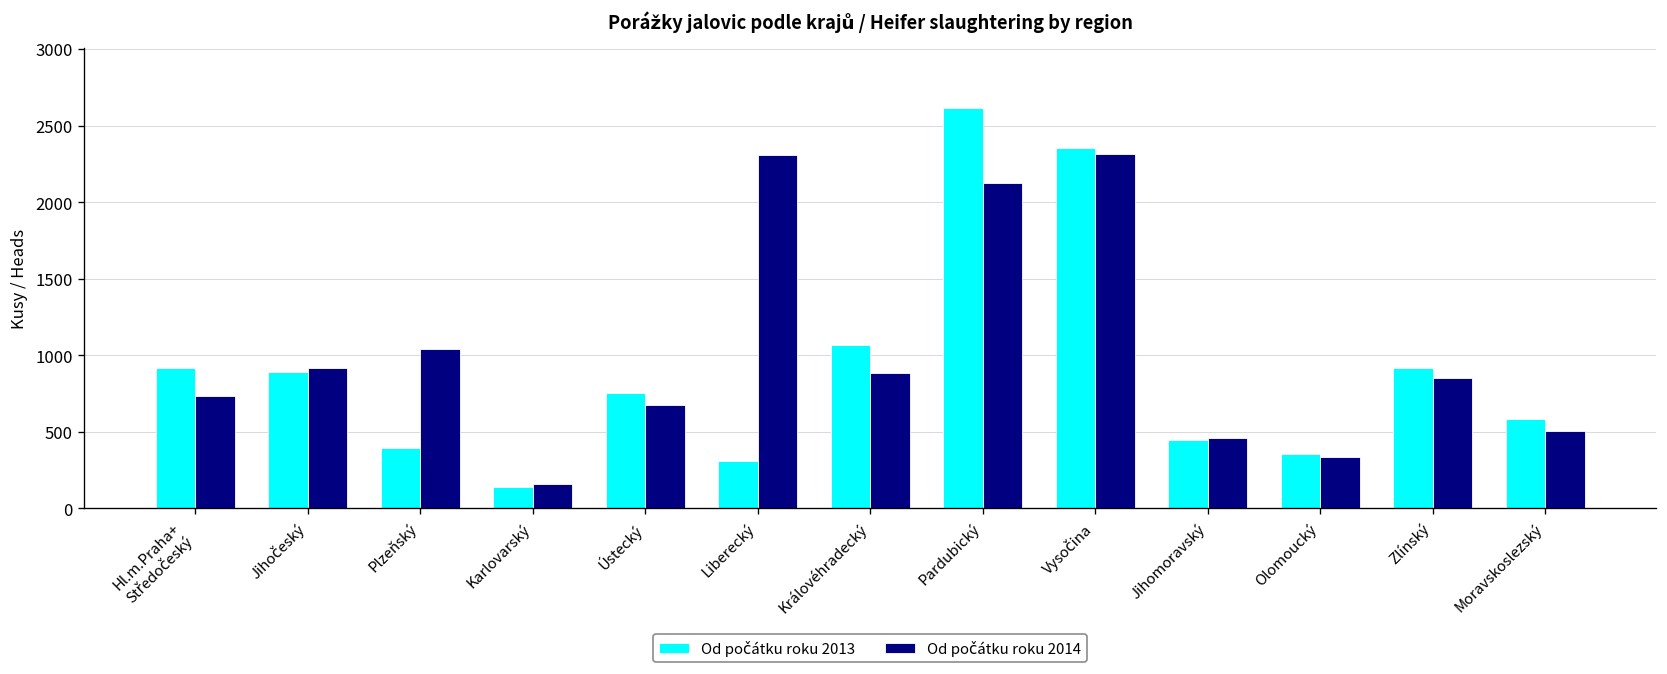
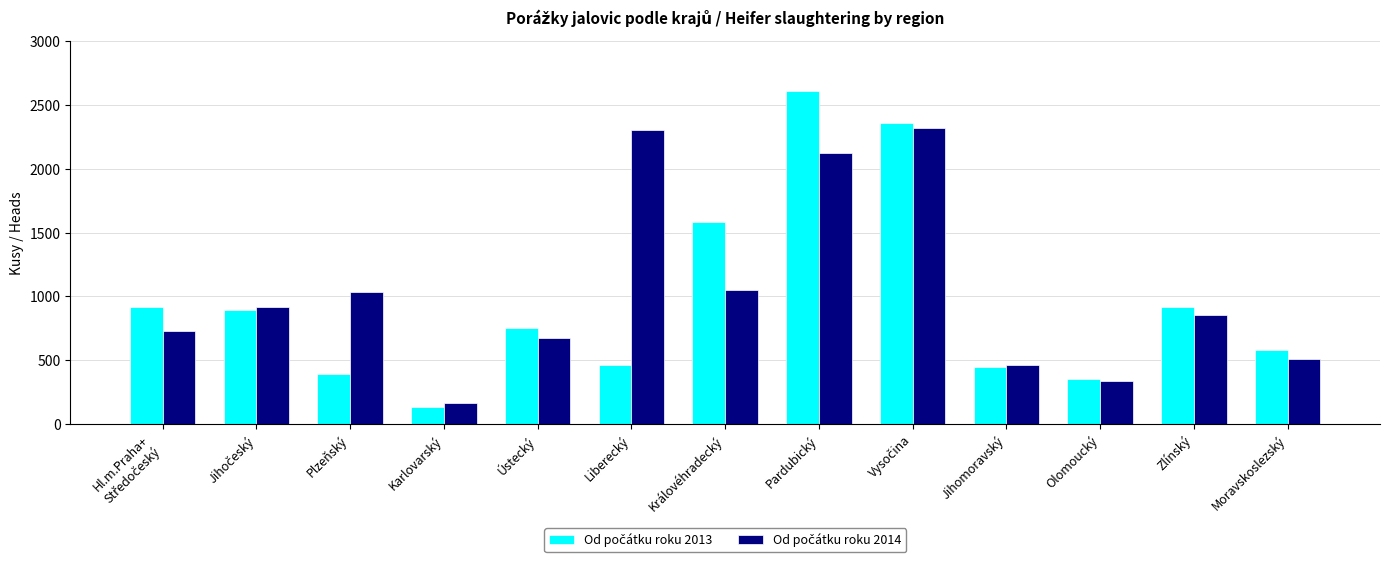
  {
    "Od počátku roku 2013": {
      "Hl.m.Praha+ Středočeský": 920,
      "Jihočeský": 890,
      "Plzeňský": 390,
      "Karlovarský": 140,
      "Ústecký": 760,
-     "Liberecký": 310,
-     "Královéhradecký": 1070,
+     "Liberecký": 470,
+     "Královéhradecký": 1590,
      "Pardubický": 2610,
      "Vysočina": 2360,
      "Jihomoravský": 450,
      "Olomoucký": 350,
      "Zlínský": 920,
      "Moravskoslezský": 580
    },
    "Od počátku roku 2014": {
      "Hl.m.Praha+ Středočeský": 730,
      "Jihočeský": 920,
      "Plzeňský": 1040,
      "Karlovarský": 160,
      "Ústecký": 680,
      "Liberecký": 2310,
-     "Královéhradecký": 890,
+     "Královéhradecký": 1050,
      "Pardubický": 2120,
      "Vysočina": 2320,
      "Jihomoravský": 460,
      "Olomoucký": 340,
      "Zlínský": 850,
      "Moravskoslezský": 510
    }
  }
